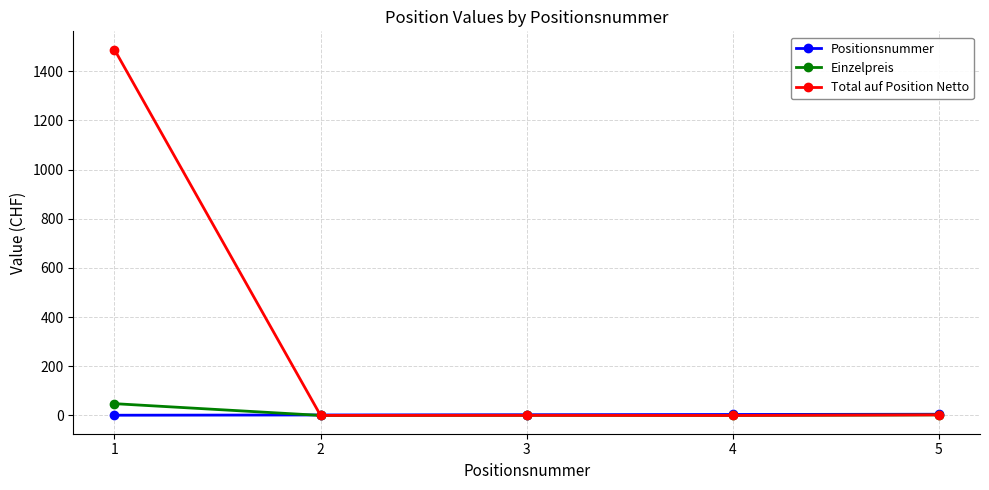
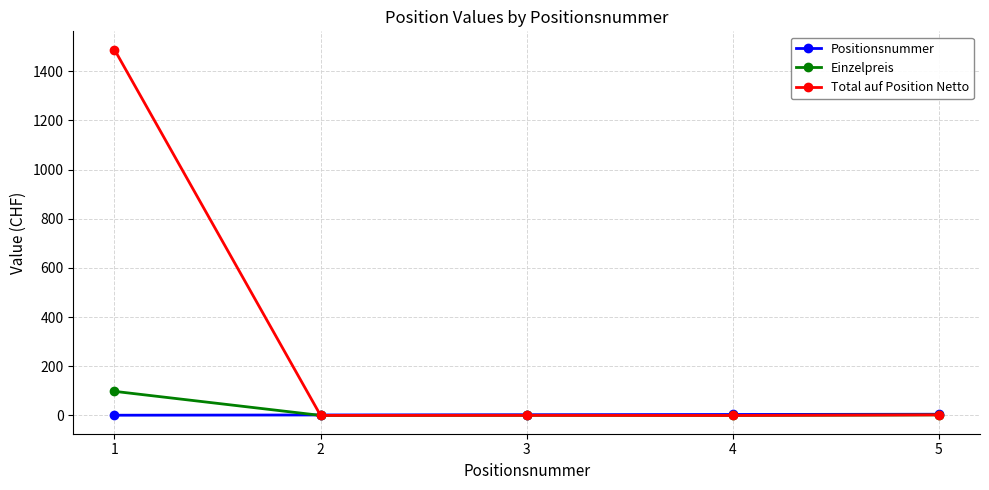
  {
    "Positionsnummer": {
      "1": 0
    },
    "Einzelpreis": {
-     "1": 50
+     "1": 100
    },
    "Total auf Position Netto": {
      "1": 1490
    }
  }
